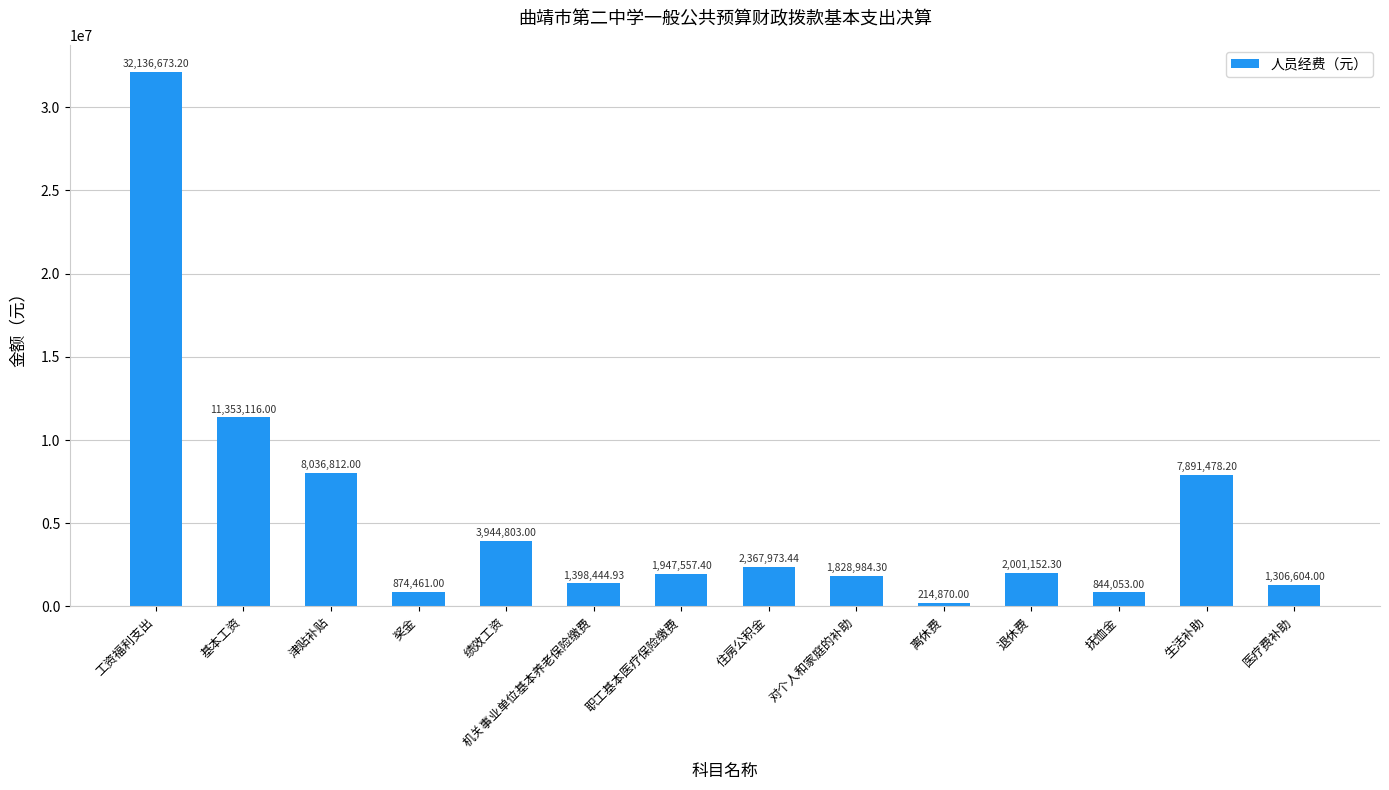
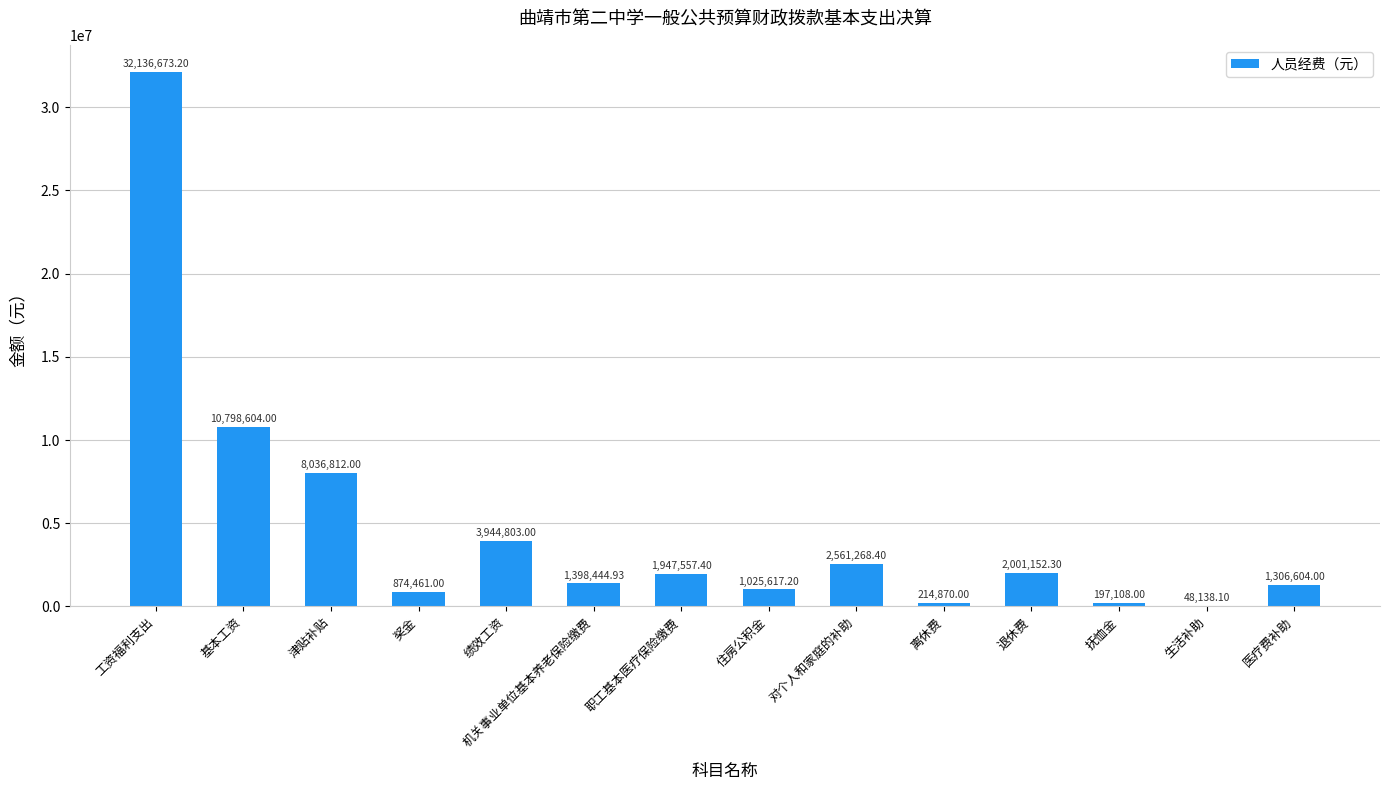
  {
    "工资福利支出": "32,136,673.20",
-   "基本工资": "11,353,116.00",
+   "基本工资": "10,798,604.00",
    "津贴补贴": "8,036,812.00",
    "奖金": "874,461.00",
    "绩效工资": "3,944,803.00",
    "机关事业单位基本养老保险缴费": "1,398,444.93",
    "职工基本医疗保险缴费": "1,947,557.40",
-   "住房公积金": "2,367,973.44",
-   "对个人和家庭的补助": "1,828,984.30",
+   "住房公积金": "1,025,617.20",
+   "对个人和家庭的补助": "2,561,268.40",
    "离休费": "214,870.00",
    "退休费": "2,001,152.30",
-   "抚恤金": "844,053.00",
-   "生活补助": "7,891,478.20",
+   "抚恤金": "197,108.00",
+   "生活补助": "48,138.10",
    "医疗费补助": "1,306,604.00"
  }
